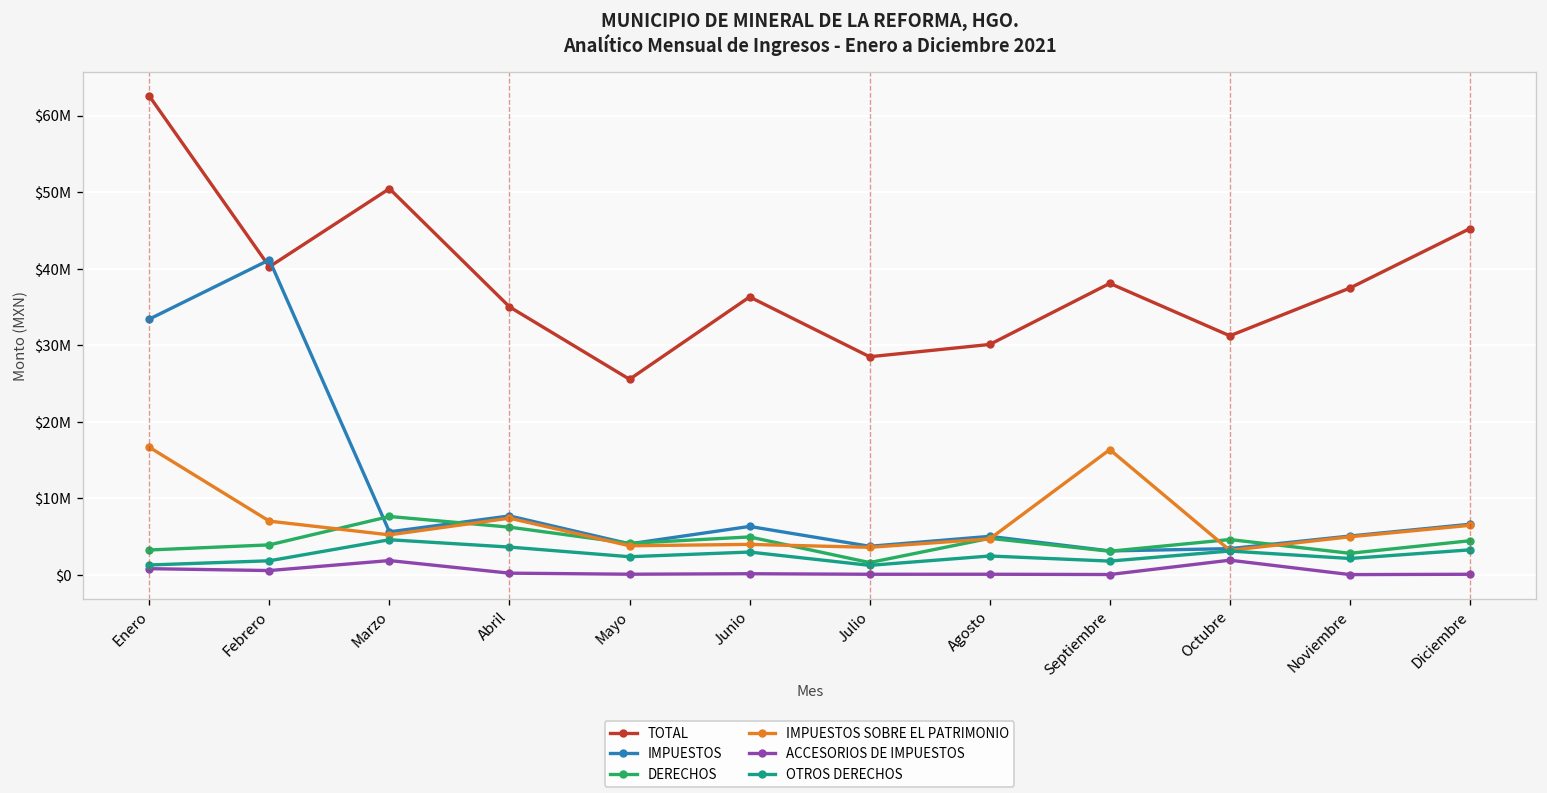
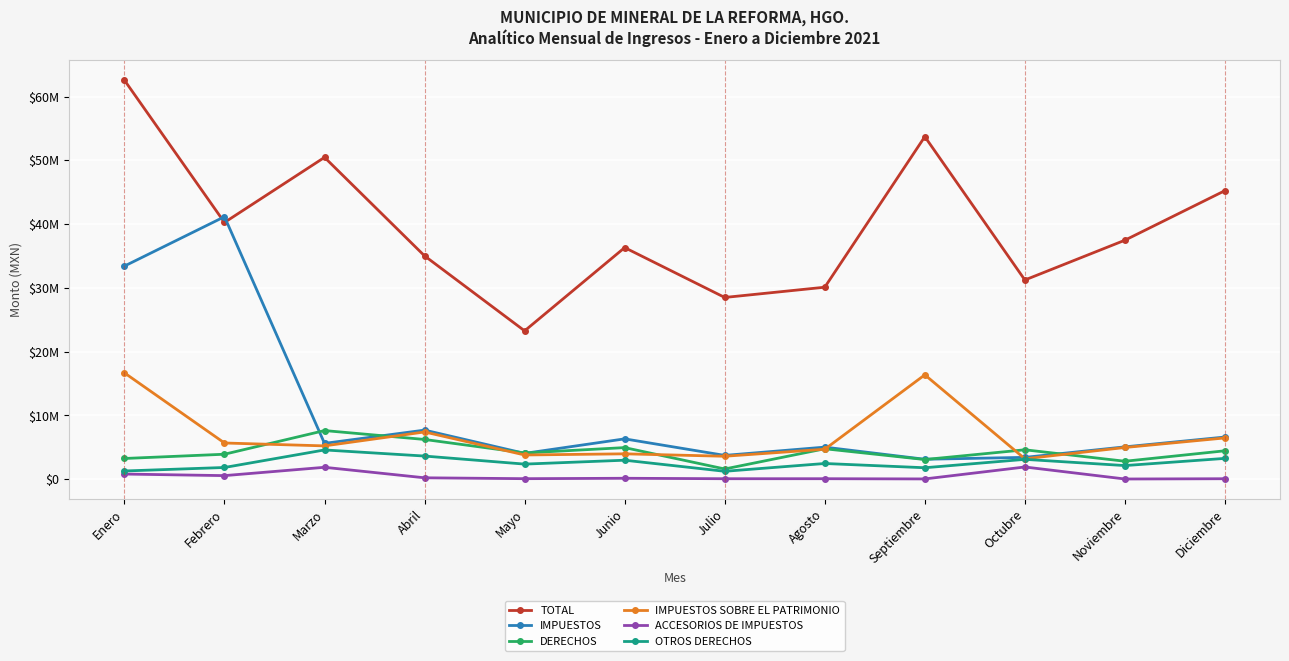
  {
    "TOTAL": {
      "Enero": "$63000000",
      "Febrero": "$40000000",
      "Marzo": "$50000000",
      "Abril": "$35000000",
-     "Mayo": "$26000000",
+     "Mayo": "$23000000",
      "Junio": "$36000000",
      "Julio": "$29000000",
      "Agosto": "$30000000",
-     "Septiembre": "$38000000",
+     "Septiembre": "$54000000",
      "Octubre": "$31000000",
      "Noviembre": "$37000000",
      "Diciembre": "$45000000"
    },
    "IMPUESTOS": {
      "Enero": "$33000000",
      "Febrero": "$41000000",
      "Junio": "$6000000"
    },
    "IMPUESTOS SOBRE EL PATRIMONIO": {
      "Enero": "$17000000",
-     "Febrero": "$7000000",
+     "Febrero": "$6000000",
      "Junio": "$4000000",
      "Septiembre": "$16000000"
    },
    "ACCESORIOS DE IMPUESTOS": {
      "Enero": "$1000000",
      "Febrero": "$1000000",
      "Marzo": "$2000000",
      "Abril": "$0",
      "Mayo": "$0",
      "Junio": "$0",
      "Julio": "$0",
      "Agosto": "$0",
      "Septiembre": "$0",
      "Octubre": "$2000000",
      "Noviembre": "$0",
      "Diciembre": "$0"
    }
  }
